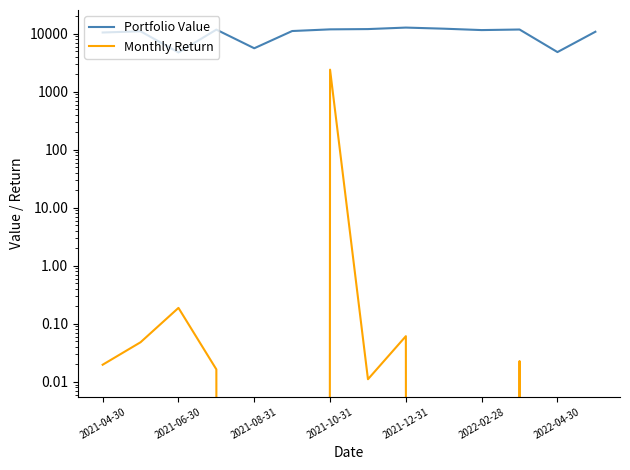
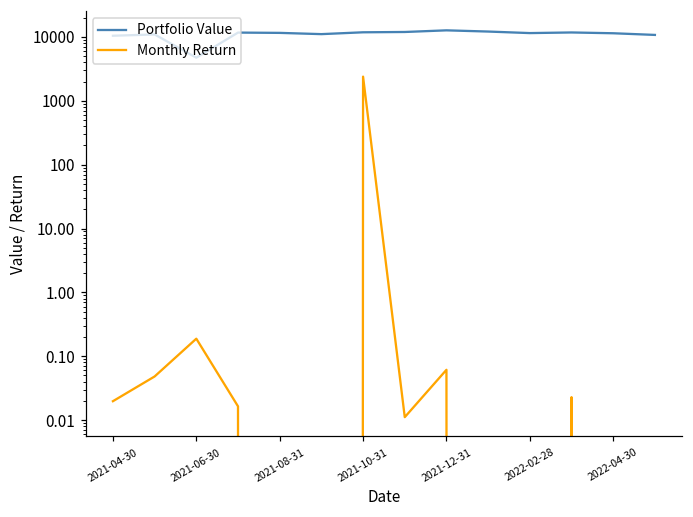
  {
    "Portfolio Value": {
-     "2021-08-31": 6000,
+     "2021-08-31": 12000,
      "2021-10-31": 12000,
      "2021-12-31": 13000,
      "2022-02-28": 12000,
-     "2022-04-30": 5000
+     "2022-04-30": 11000
    },
    "Monthly Return": {
      "2021-04-30": 0.020,
      "2021-06-30": 0.19,
      "2021-10-31": 2400,
      "2021-12-31": 0.06
    }
  }
